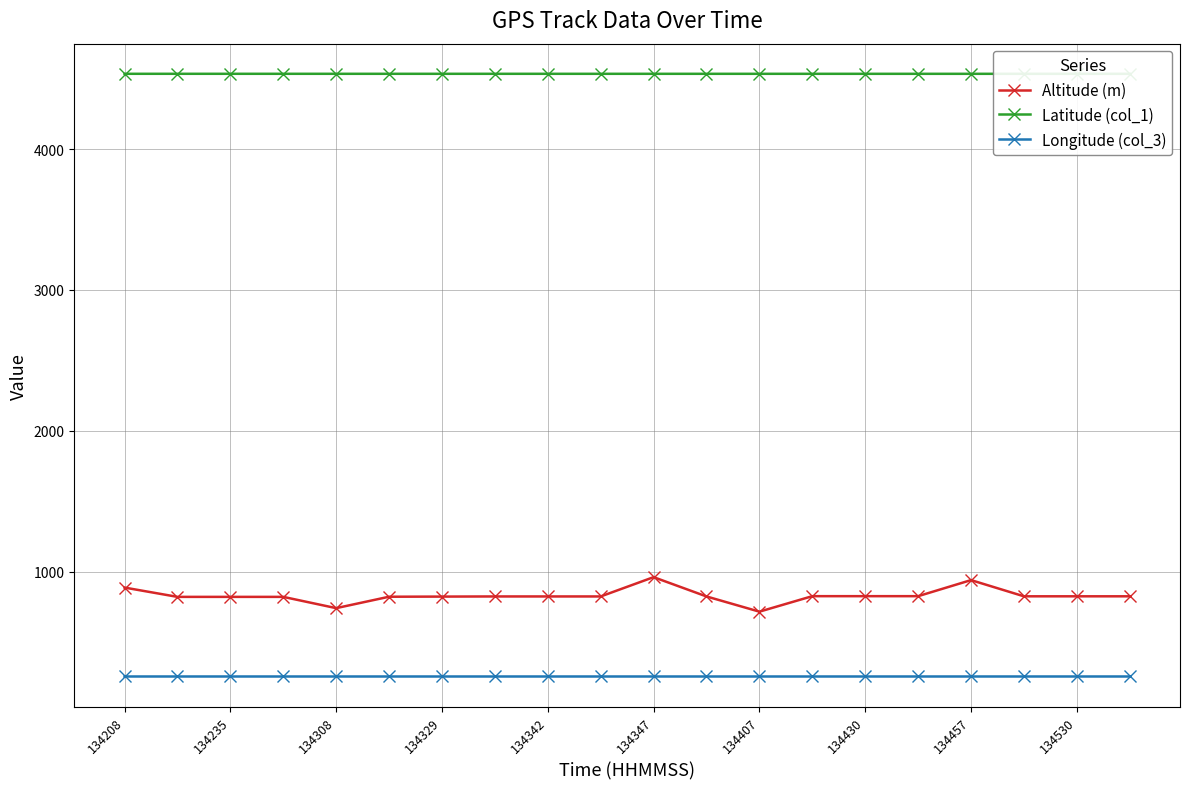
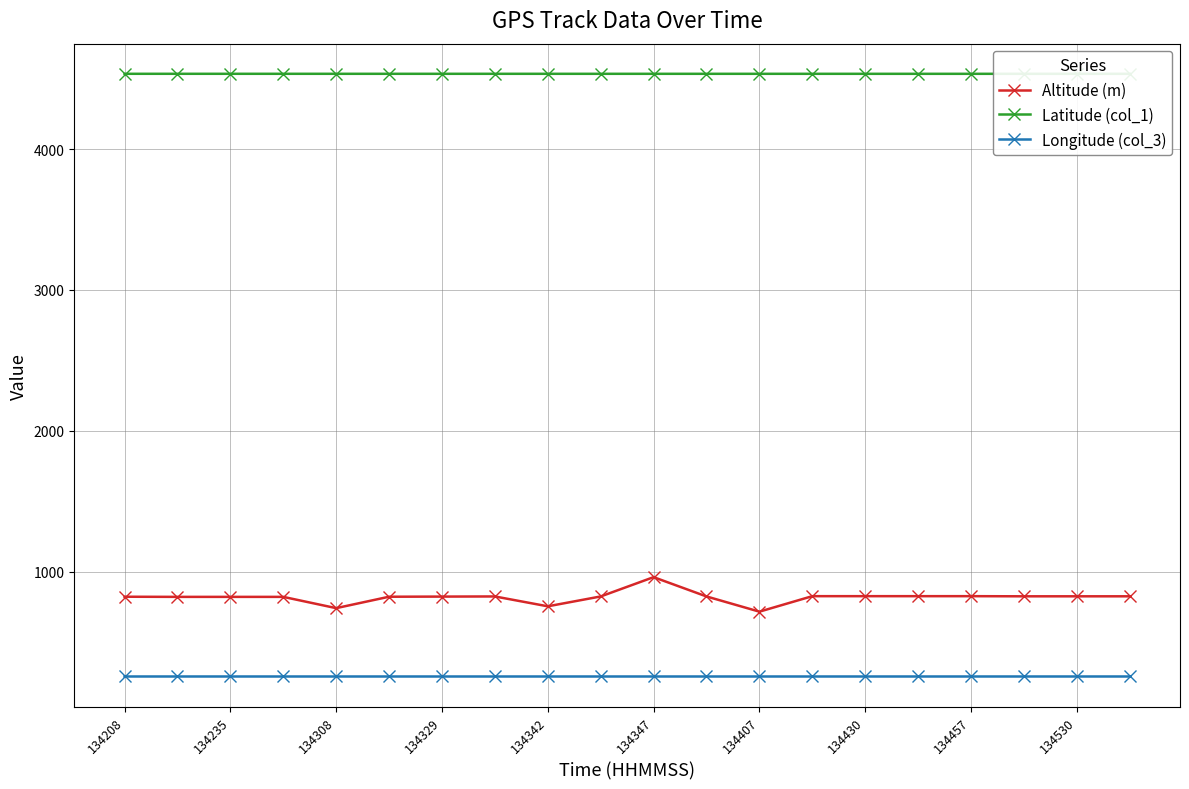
  {
    "Altitude (m)": {
-     "134208": 890,
+     "134208": 820,
      "134235": 820,
      "134308": 740,
      "134329": 820,
-     "134342": 820,
+     "134342": 750,
      "134347": 960,
      "134407": 720,
      "134430": 830,
-     "134457": 940,
+     "134457": 830,
      "134530": 830
    },
    "Latitude (col_1)": {
      "134208": 4530,
      "134235": 4530,
      "134308": 4530,
      "134329": 4530,
      "134342": 4530,
      "134347": 4530,
      "134407": 4530,
      "134430": 4530,
      "134457": 4530
    },
    "Longitude (col_3)": {
      "134208": 260,
      "134235": 260,
      "134308": 260,
      "134329": 260,
      "134342": 260,
      "134347": 260,
      "134407": 260,
      "134430": 260,
      "134457": 260,
      "134530": 260
    }
  }
